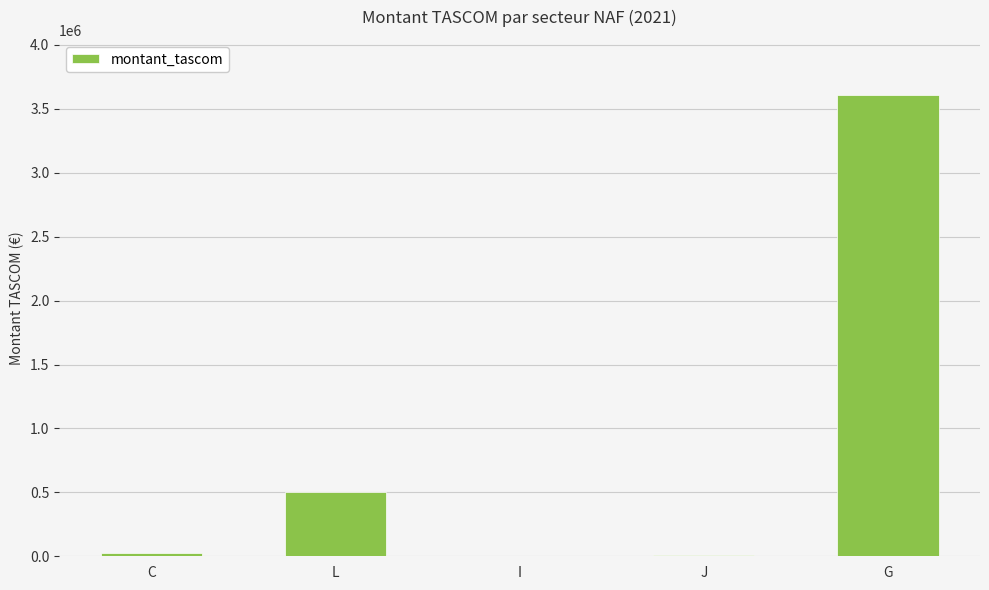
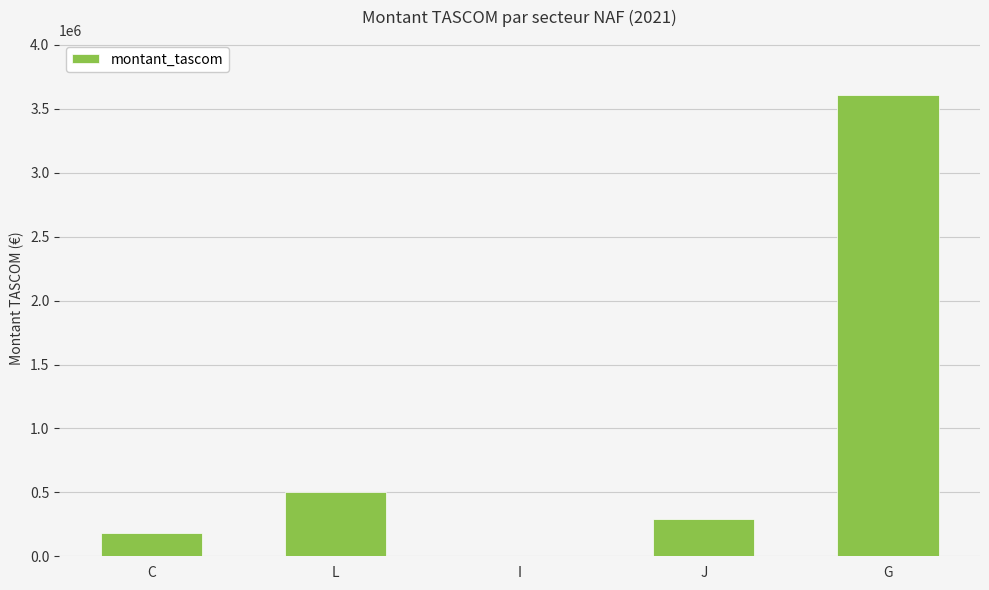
  {
-   "C": 30000,
+   "C": 180000,
    "L": 500000,
-   "J": 10000,
+   "J": 290000,
    "G": 3610000
  }
